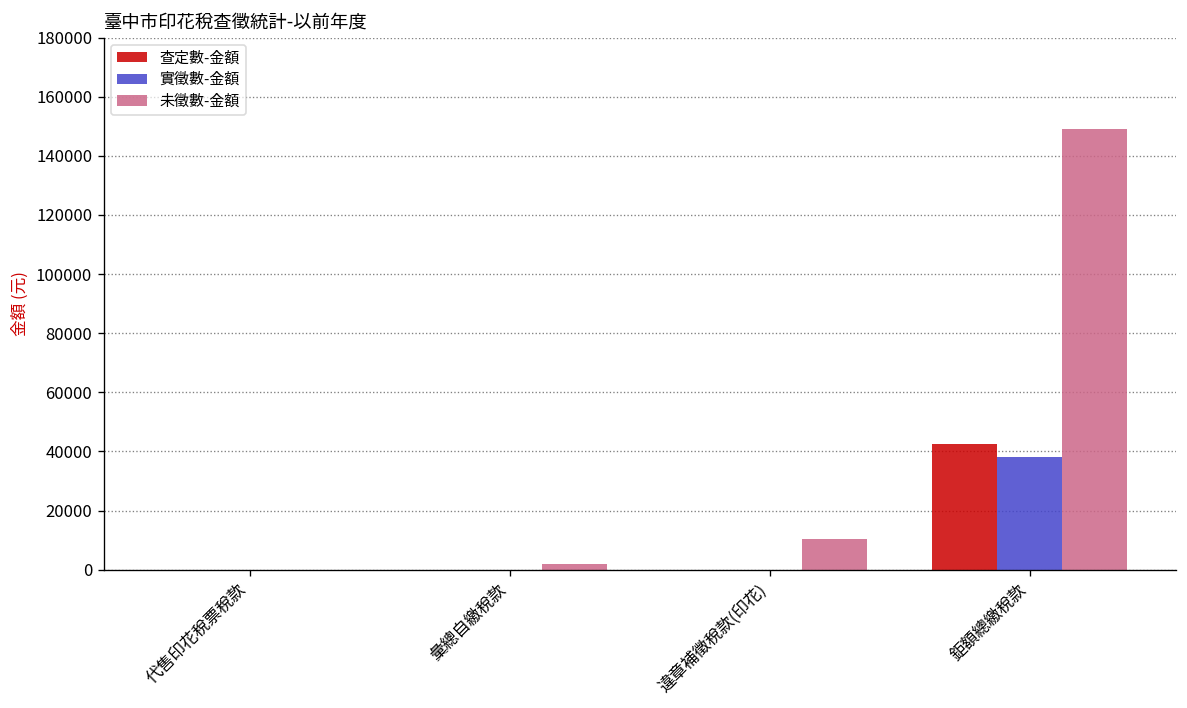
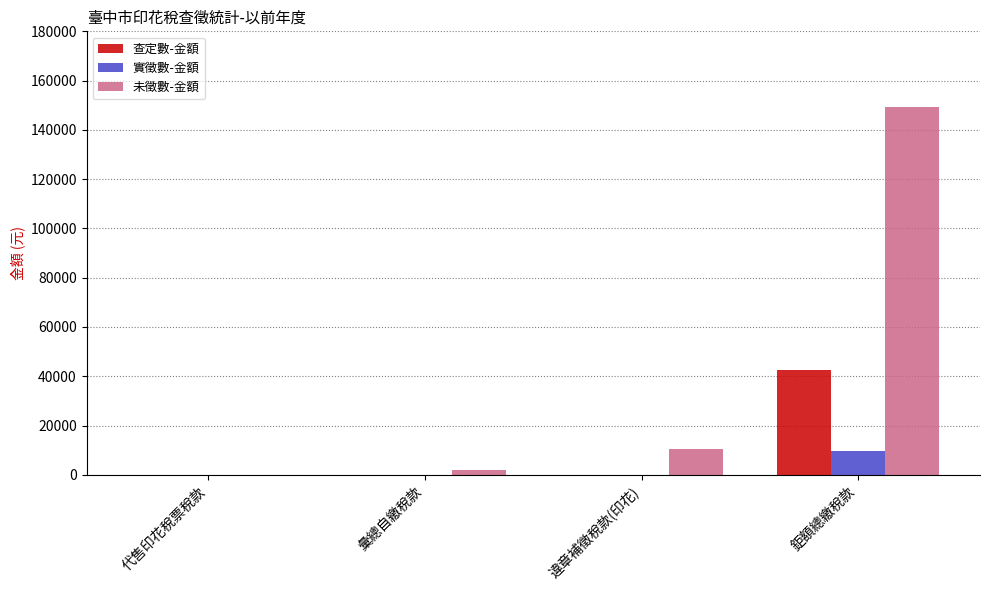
  {
    "查定數-金額": {
      "代售印花稅票稅款": 0,
      "彙總自繳稅款": 0,
      "違章補徵稅款(印花)": 0,
      "鉅額總繳稅款": 42000
    },
    "實徵數-金額": {
      "代售印花稅票稅款": 0,
      "彙總自繳稅款": 0,
      "違章補徵稅款(印花)": 0,
-     "鉅額總繳稅款": 38000
+     "鉅額總繳稅款": 10000
    },
    "未徵數-金額": {
      "代售印花稅票稅款": 0,
      "彙總自繳稅款": 2000,
      "違章補徵稅款(印花)": 10000,
      "鉅額總繳稅款": 149000
    }
  }
